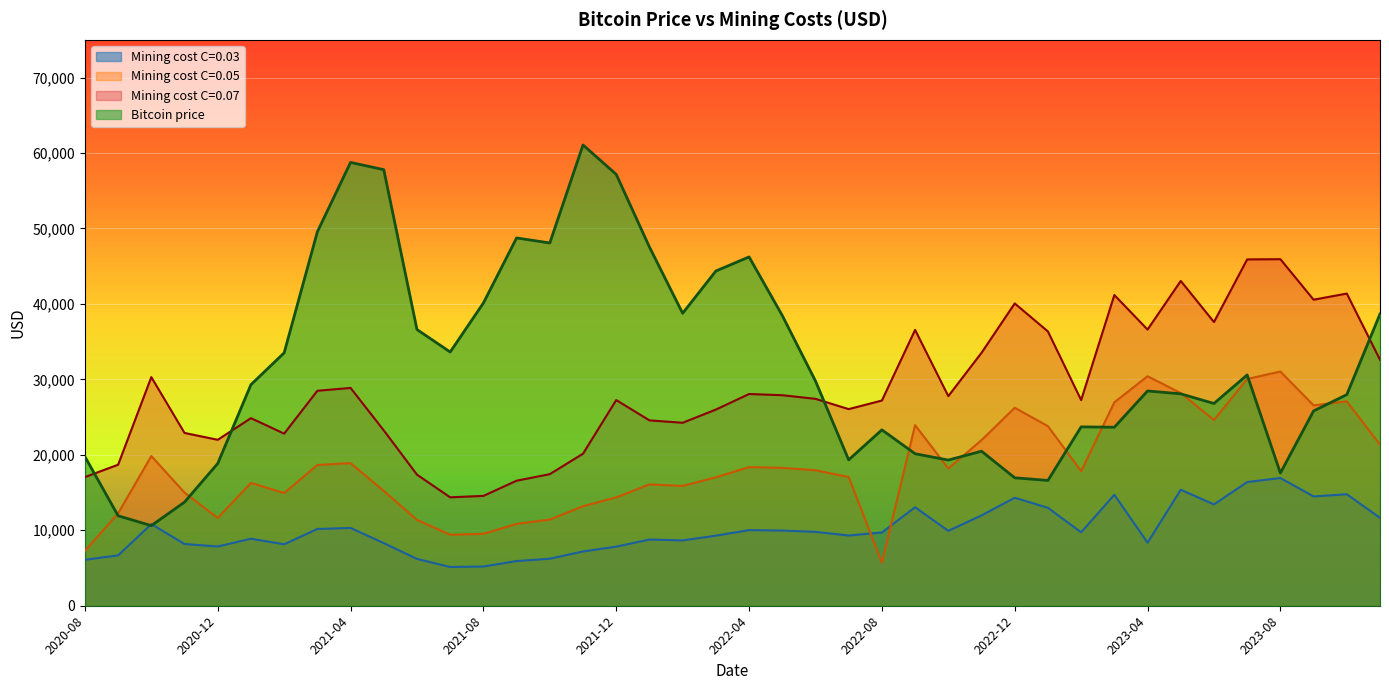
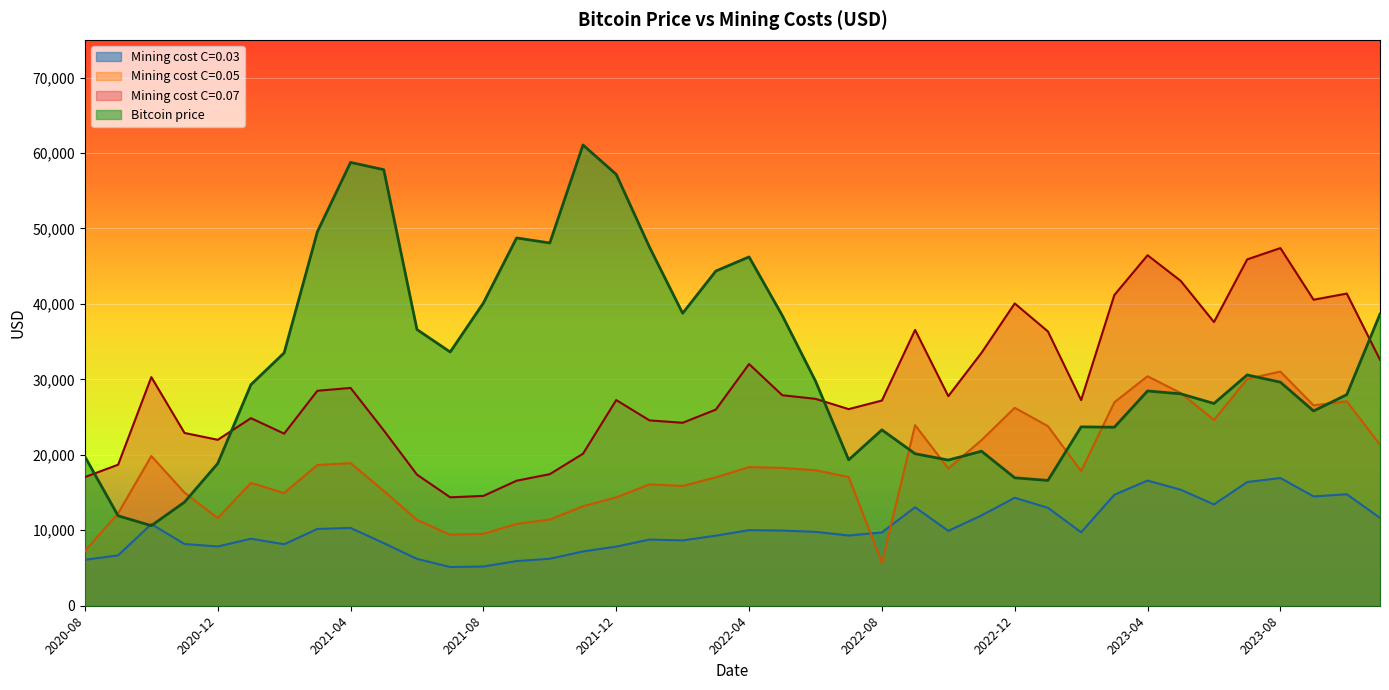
  {
    "Mining cost C=0.03": {
      "2020-08": "6,000",
      "2020-12": "8,000",
      "2021-04": "10,000",
      "2021-08": "5,000",
      "2021-12": "8,000",
      "2022-04": "10,000",
      "2022-08": "10,000",
      "2022-12": "14,000",
-     "2023-04": "8,000",
+     "2023-04": "17,000",
      "2023-08": "17,000"
    },
    "Mining cost C=0.05": {
      "2020-08": "7,000",
      "2020-12": "12,000",
      "2021-04": "19,000",
      "2021-08": "10,000",
      "2021-12": "14,000",
      "2022-04": "18,000",
      "2022-08": "6,000",
      "2022-12": "26,000",
      "2023-04": "30,000",
      "2023-08": "31,000"
    },
    "Mining cost C=0.07": {
      "2020-08": "17,000",
      "2020-12": "22,000",
      "2021-04": "29,000",
      "2021-08": "15,000",
      "2021-12": "27,000",
-     "2022-04": "28,000",
+     "2022-04": "32,000",
      "2022-08": "27,000",
      "2022-12": "40,000",
-     "2023-04": "37,000",
-     "2023-08": "46,000"
+     "2023-04": "46,000",
+     "2023-08": "47,000"
    },
    "Bitcoin price": {
      "2020-08": "20,000",
      "2020-12": "19,000",
      "2021-04": "59,000",
      "2021-08": "40,000",
      "2021-12": "57,000",
      "2022-04": "46,000",
      "2022-08": "23,000",
      "2022-12": "17,000",
      "2023-04": "28,000",
-     "2023-08": "18,000"
+     "2023-08": "30,000"
    }
  }
